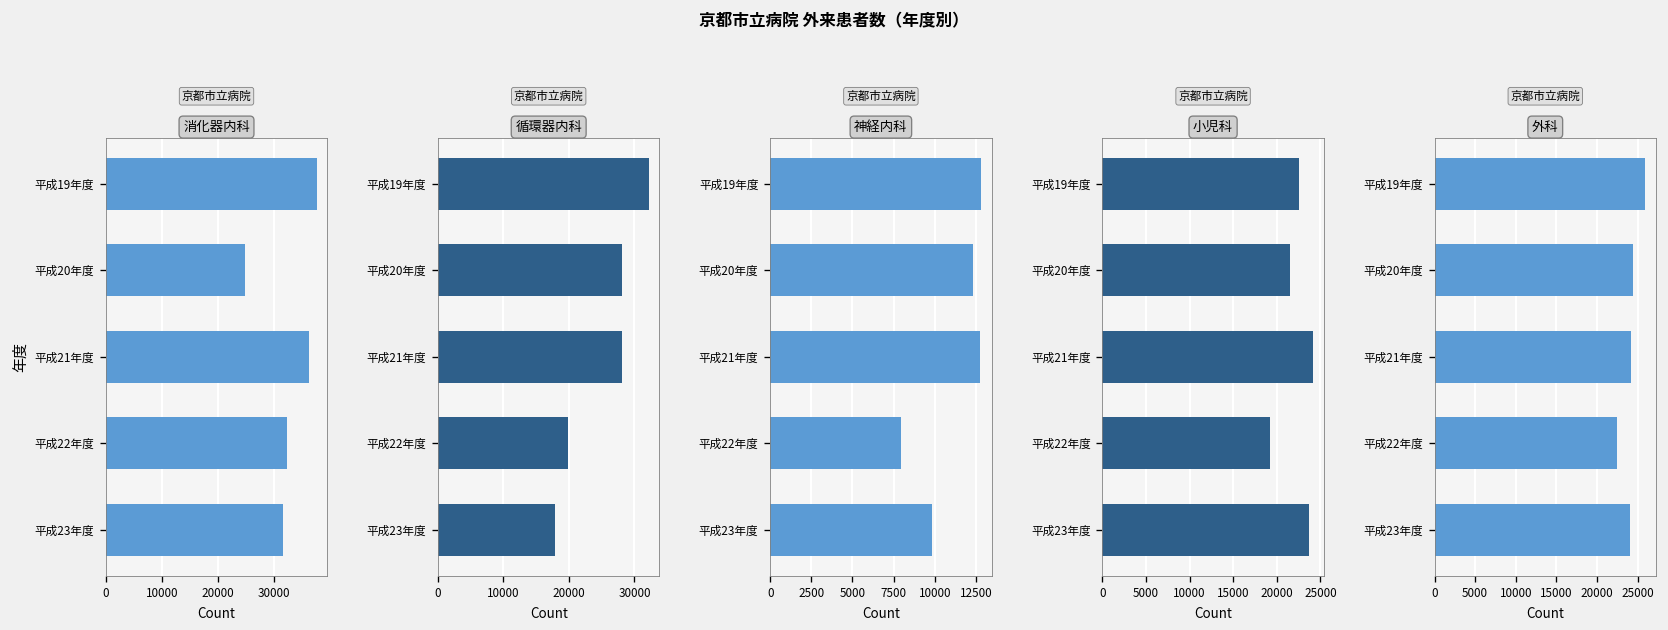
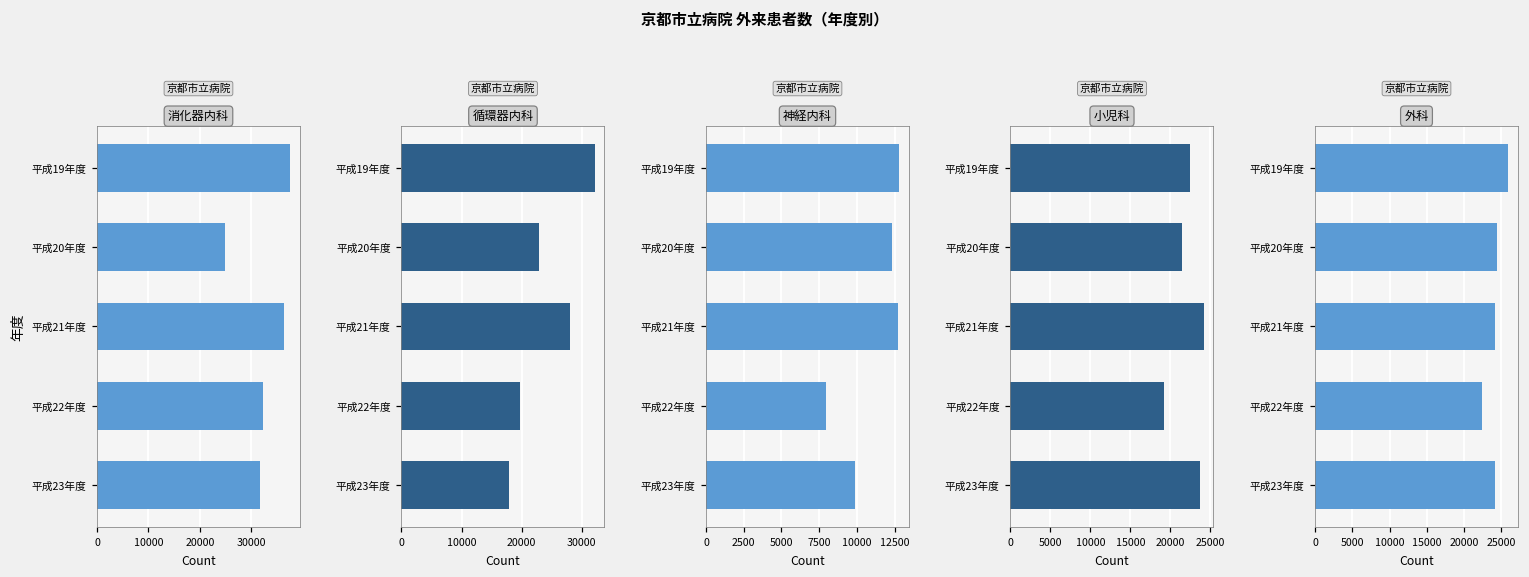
  {
    "消化器内科": {
      "平成19年度": 38000,
      "平成20年度": 25000,
      "平成21年度": 36000,
      "平成22年度": 32000,
      "平成23年度": 32000
    },
    "循環器内科": {
      "平成19年度": 32000,
-     "平成20年度": 28000,
+     "平成20年度": 23000,
      "平成21年度": 28000,
      "平成22年度": 20000,
      "平成23年度": 18000
    },
    "神経内科": {
      "平成19年度": 12800,
      "平成20年度": 12300,
      "平成21年度": 12800,
      "平成22年度": 7900,
      "平成23年度": 9900
    },
    "小児科": {
      "平成19年度": 22000,
      "平成20年度": 21000,
      "平成21年度": 24000,
      "平成22年度": 19000,
      "平成23年度": 24000
    },
    "外科": {
      "平成19年度": 26000,
      "平成20年度": 24000,
      "平成21年度": 24000,
      "平成22年度": 22000,
      "平成23年度": 24000
    }
  }
